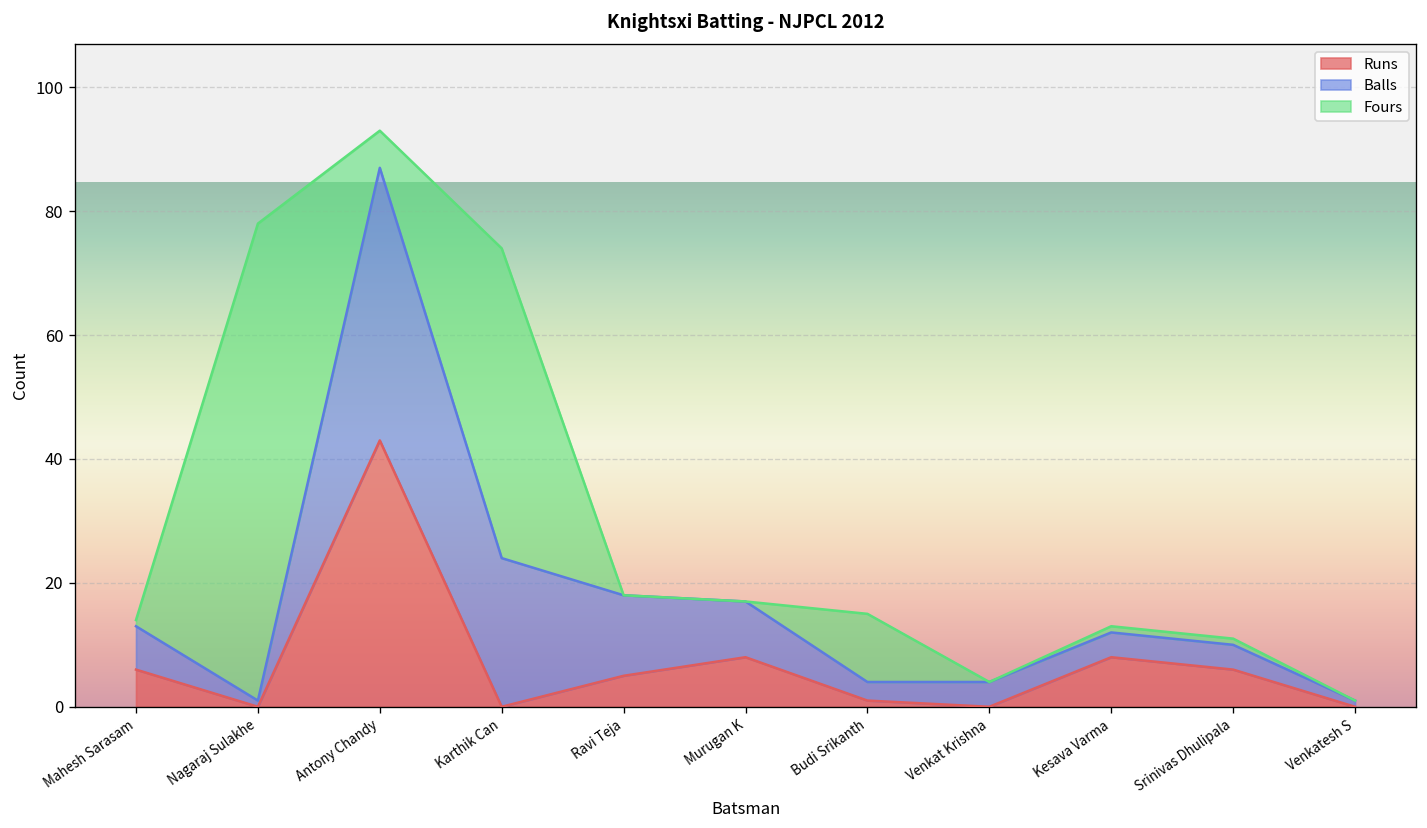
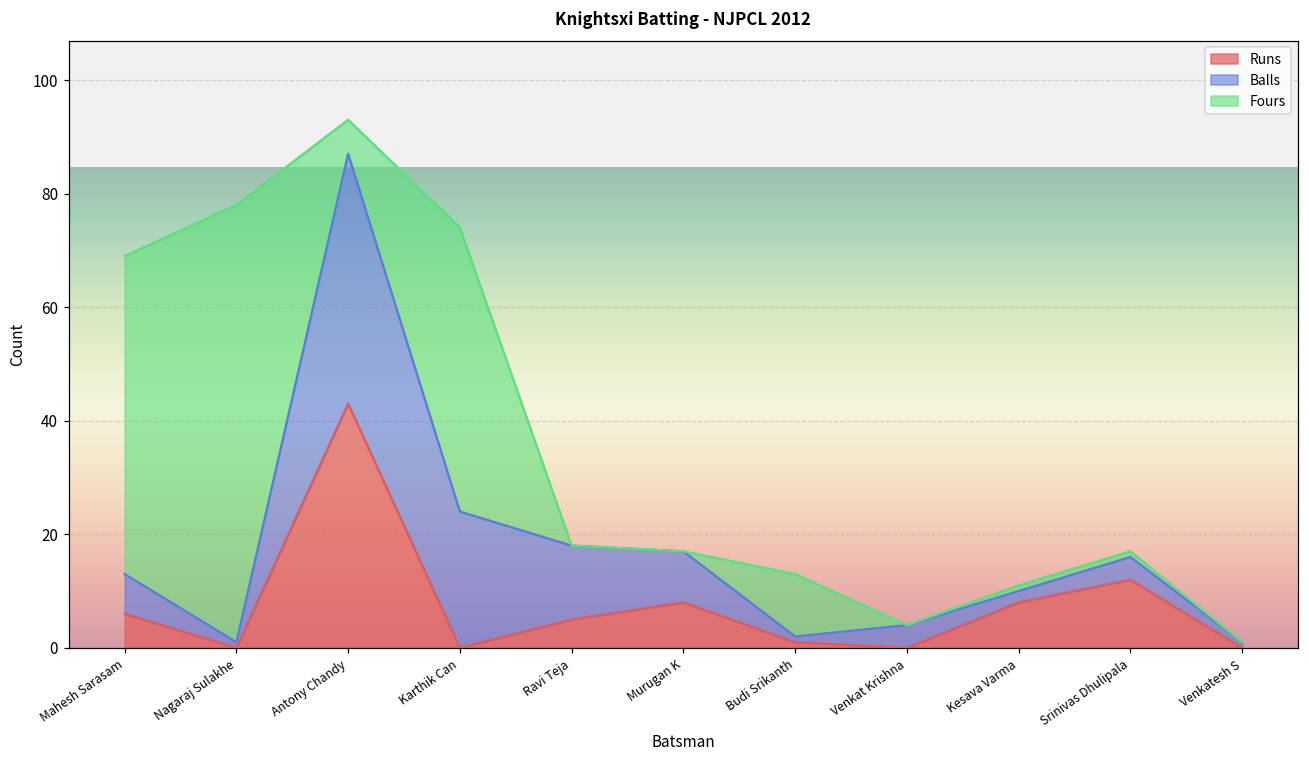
  {
    "Runs": {
      "Mahesh Sarasam": 6,
      "Nagaraj Sulakhe": 0,
      "Antony Chandy": 43,
      "Karthik Can": 0,
      "Ravi Teja": 5,
      "Murugan K": 8,
      "Budi Srikanth": 1,
      "Venkat Krishna": 0,
      "Kesava Varma": 8,
-     "Srinivas Dhulipala": 6,
+     "Srinivas Dhulipala": 12,
      "Venkatesh S": 0
    },
    "Balls": {
      "Mahesh Sarasam": 7,
      "Nagaraj Sulakhe": 1,
      "Antony Chandy": 44,
      "Karthik Can": 24,
-     "Budi Srikanth": 3,
-     "Kesava Varma": 4,
+     "Budi Srikanth": 1,
+     "Kesava Varma": 2,
      "Srinivas Dhulipala": 4
    },
    "Fours": {
-     "Mahesh Sarasam": 1,
+     "Mahesh Sarasam": 56,
      "Nagaraj Sulakhe": 77,
      "Antony Chandy": 6,
      "Karthik Can": 50,
      "Budi Srikanth": 11,
      "Kesava Varma": 1,
      "Srinivas Dhulipala": 1
    }
  }
